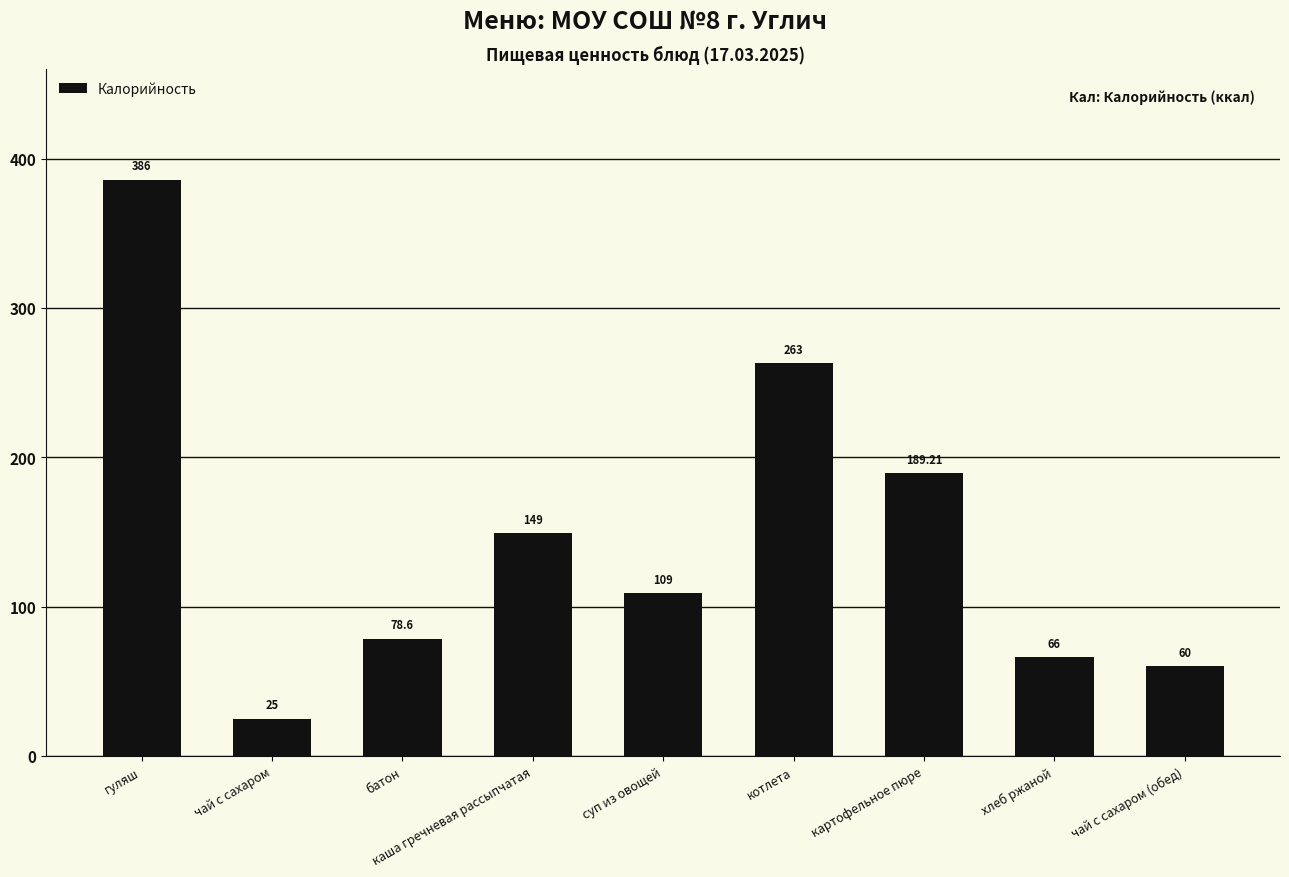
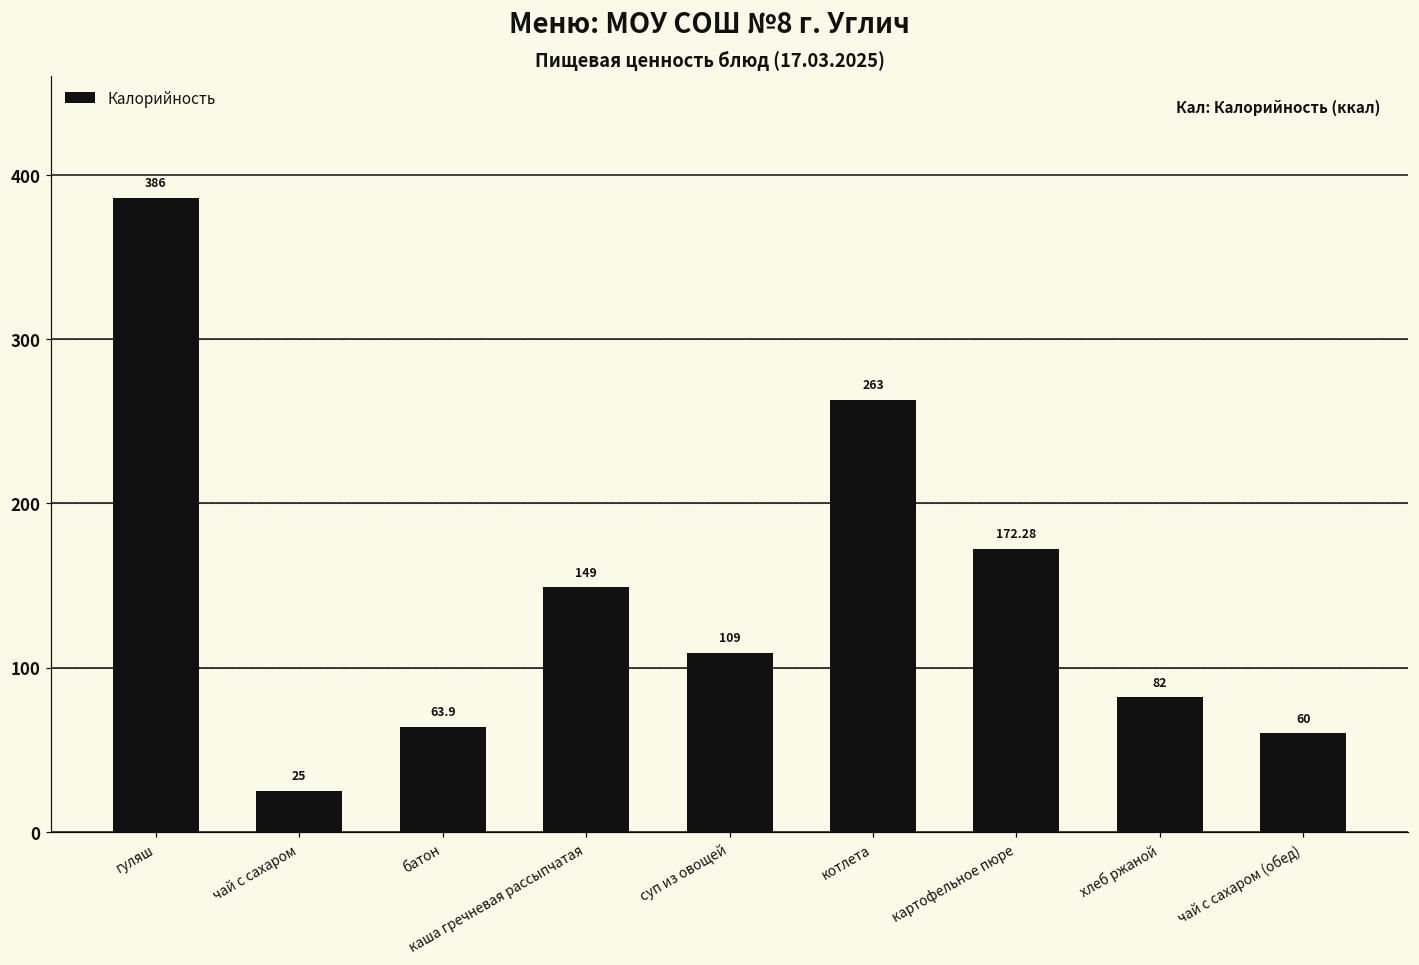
  {
    "гуляш": 386,
    "чай с сахаром": 25,
-   "батон": 78.6,
+   "батон": 63.9,
    "каша гречневая рассыпчатая": 149,
    "суп из овощей": 109,
    "котлета": 263,
-   "картофельное пюре": 189.21,
-   "хлеб ржаной": 66,
+   "картофельное пюре": 172.28,
+   "хлеб ржаной": 82,
    "чай с сахаром (обед)": 60
  }
